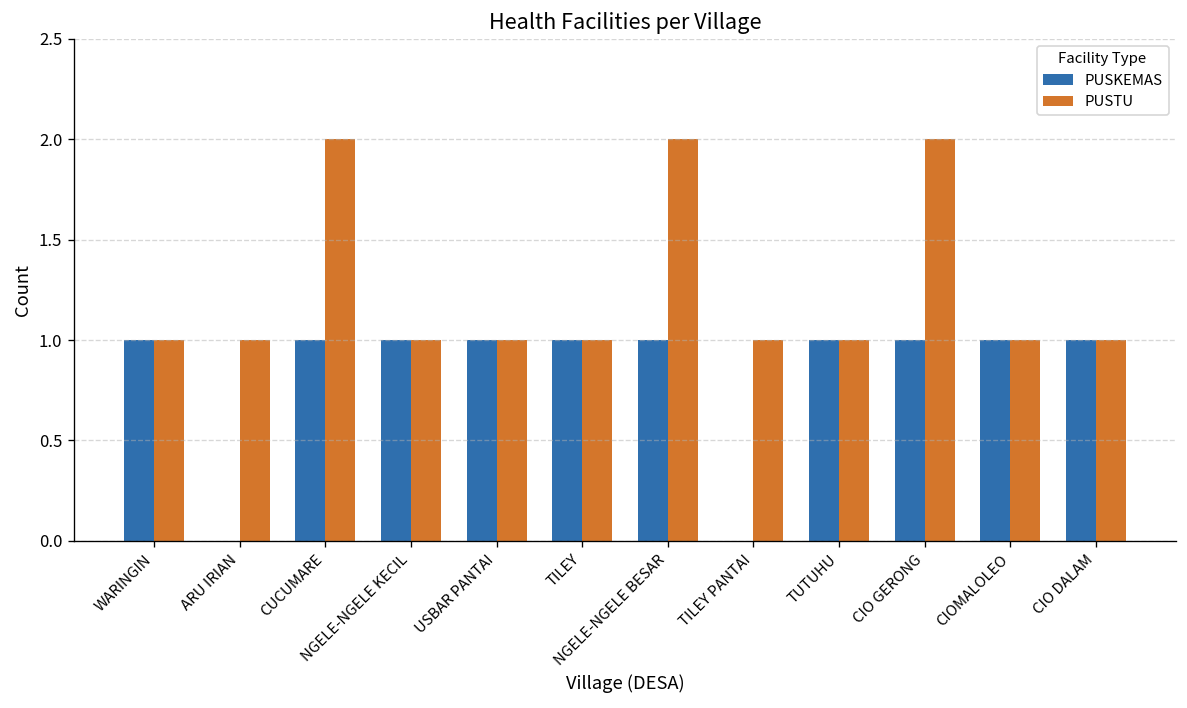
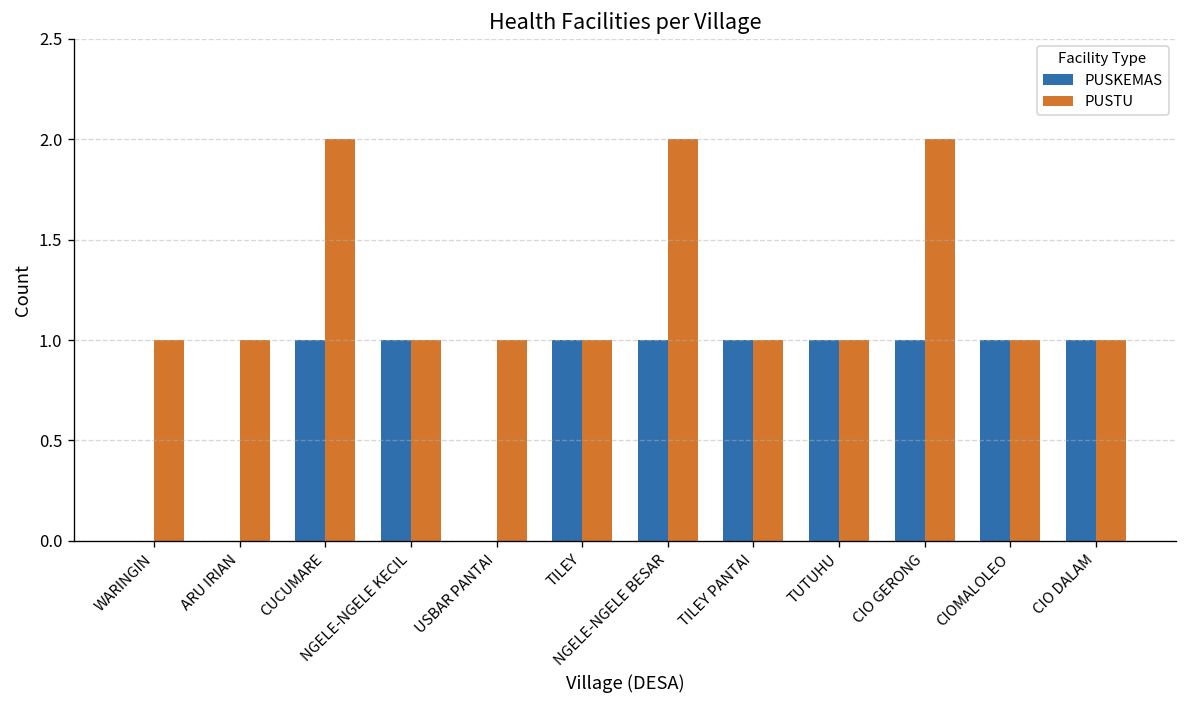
  {
    "PUSKEMAS": {
-     "WARINGIN": 1,
+     "WARINGIN": 0,
      "ARU IRIAN": 0,
      "CUCUMARE": 1,
      "NGELE-NGELE KECIL": 1,
-     "USBAR PANTAI": 1,
+     "USBAR PANTAI": 0,
      "TILEY": 1,
      "NGELE-NGELE BESAR": 1,
-     "TILEY PANTAI": 0,
+     "TILEY PANTAI": 1,
      "TUTUHU": 1,
      "CIO GERONG": 1,
      "CIOMALOLEO": 1,
      "CIO DALAM": 1
    },
    "PUSTU": {
      "WARINGIN": 1,
      "ARU IRIAN": 1,
      "CUCUMARE": 2,
      "NGELE-NGELE KECIL": 1,
      "USBAR PANTAI": 1,
      "TILEY": 1,
      "NGELE-NGELE BESAR": 2,
      "TILEY PANTAI": 1,
      "TUTUHU": 1,
      "CIO GERONG": 2,
      "CIOMALOLEO": 1,
      "CIO DALAM": 1
    }
  }
